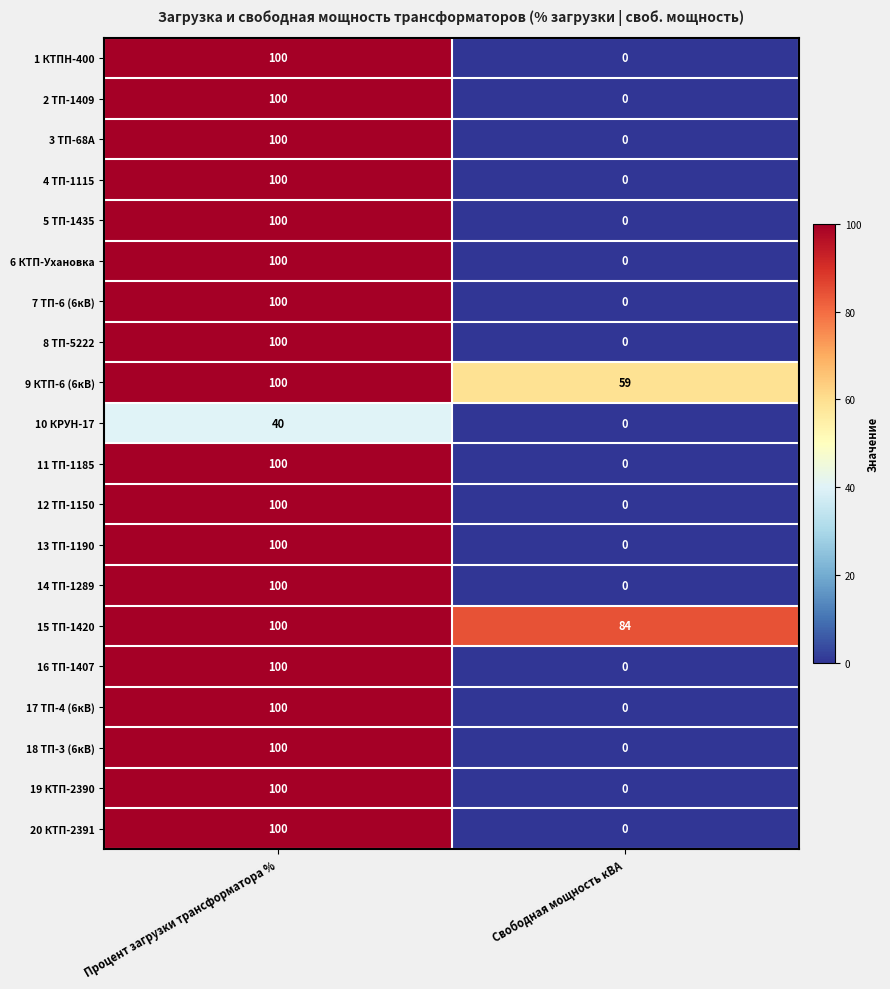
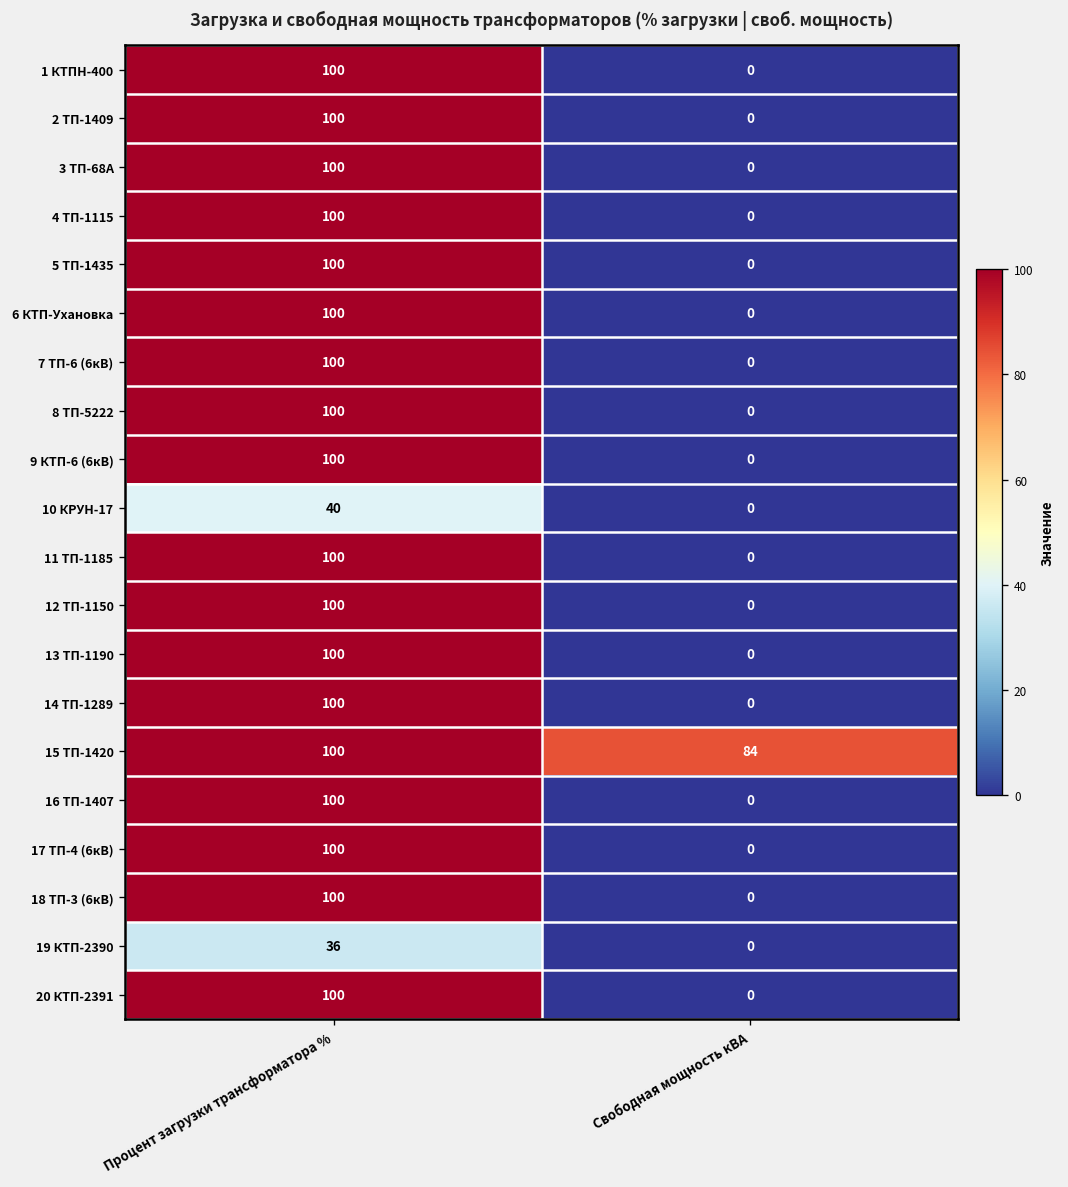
  {
    "1 КТПН-400": {
      "Процент загрузки трансформатора %": 100,
      "Свободная мощность кВА": 0
    },
    "2 ТП-1409": {
      "Процент загрузки трансформатора %": 100,
      "Свободная мощность кВА": 0
    },
    "3 ТП-68А": {
      "Процент загрузки трансформатора %": 100,
      "Свободная мощность кВА": 0
    },
    "4 ТП-1115": {
      "Процент загрузки трансформатора %": 100,
      "Свободная мощность кВА": 0
    },
    "5 ТП-1435": {
      "Процент загрузки трансформатора %": 100,
      "Свободная мощность кВА": 0
    },
    "6 КТП-Ухановка": {
      "Процент загрузки трансформатора %": 100,
      "Свободная мощность кВА": 0
    },
    "7 ТП-6 (6кВ)": {
      "Процент загрузки трансформатора %": 100,
      "Свободная мощность кВА": 0
    },
    "8 ТП-5222": {
      "Процент загрузки трансформатора %": 100,
      "Свободная мощность кВА": 0
    },
    "9 КТП-6 (6кВ)": {
      "Процент загрузки трансформатора %": 100,
-     "Свободная мощность кВА": 59
+     "Свободная мощность кВА": 0
    },
    "10 КРУН-17": {
      "Процент загрузки трансформатора %": 40,
      "Свободная мощность кВА": 0
    },
    "11 ТП-1185": {
      "Процент загрузки трансформатора %": 100,
      "Свободная мощность кВА": 0
    },
    "12 ТП-1150": {
      "Процент загрузки трансформатора %": 100,
      "Свободная мощность кВА": 0
    },
    "13 ТП-1190": {
      "Процент загрузки трансформатора %": 100,
      "Свободная мощность кВА": 0
    },
    "14 ТП-1289": {
      "Процент загрузки трансформатора %": 100,
      "Свободная мощность кВА": 0
    },
    "15 ТП-1420": {
      "Процент загрузки трансформатора %": 100,
      "Свободная мощность кВА": 84
    },
    "16 ТП-1407": {
      "Процент загрузки трансформатора %": 100,
      "Свободная мощность кВА": 0
    },
    "17 ТП-4 (6кВ)": {
      "Процент загрузки трансформатора %": 100,
      "Свободная мощность кВА": 0
    },
    "18 ТП-3 (6кВ)": {
      "Процент загрузки трансформатора %": 100,
      "Свободная мощность кВА": 0
    },
    "19 КТП-2390": {
-     "Процент загрузки трансформатора %": 100,
+     "Процент загрузки трансформатора %": 36,
      "Свободная мощность кВА": 0
    },
    "20 КТП-2391": {
      "Процент загрузки трансформатора %": 100,
      "Свободная мощность кВА": 0
    }
  }
